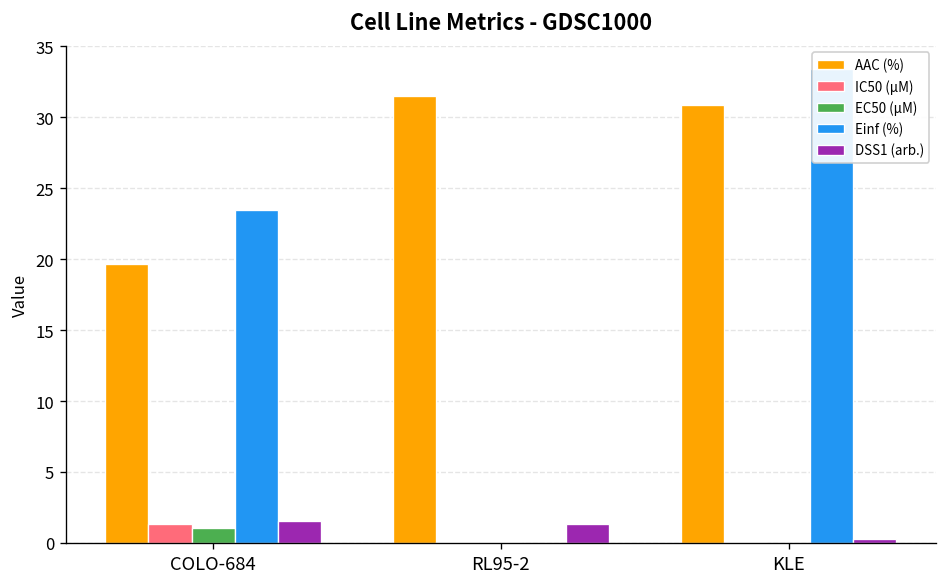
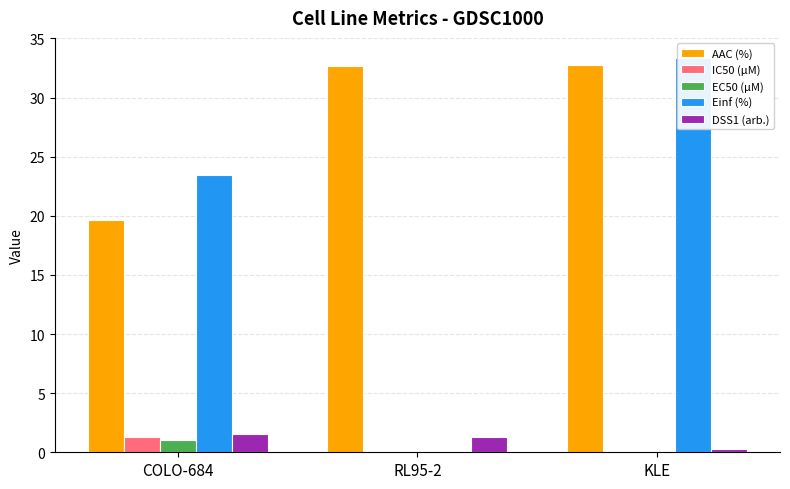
  {
    "AAC (%)": {
      "COLO-684": 19.6,
-     "RL95-2": 31.5,
-     "KLE": 30.8
+     "RL95-2": 32.6,
+     "KLE": 32.8
    },
    "IC50 (µM)": {
      "COLO-684": 1.3
    },
    "EC50 (µM)": {
      "COLO-684": 1.1
    },
    "Einf (%)": {
      "COLO-684": 23.5,
      "RL95-2": 0.0
    },
    "DSS1 (arb.)": {
      "COLO-684": 1.6,
      "RL95-2": 1.3,
      "KLE": 0.3
    }
  }
